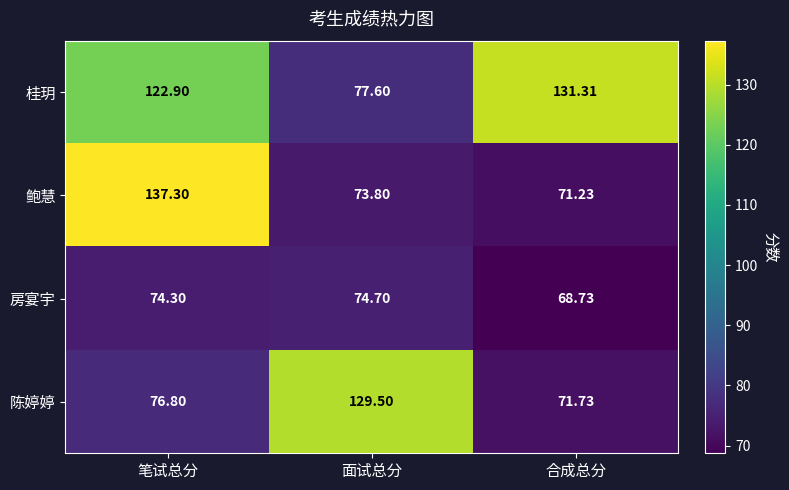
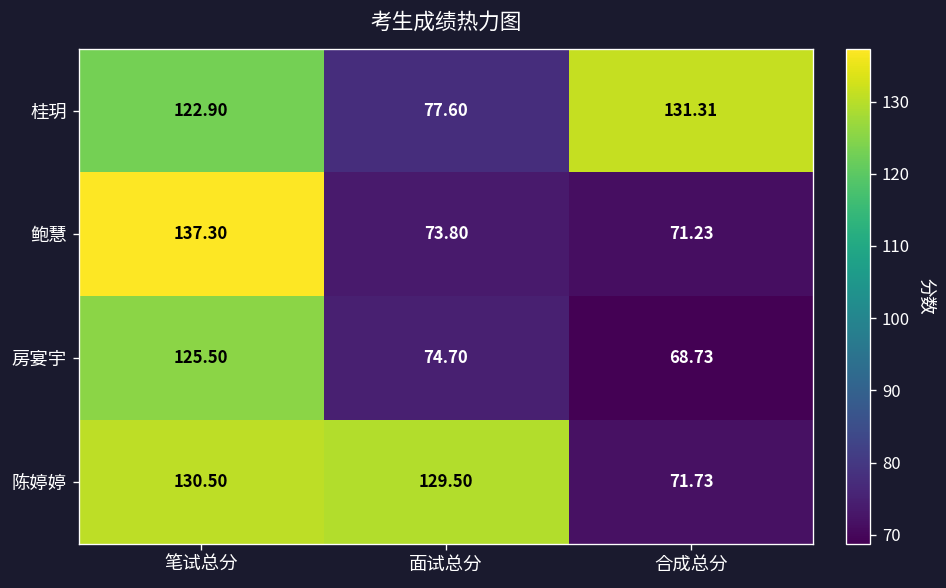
  {
    "桂玥": {
      "笔试总分": 122.90,
      "面试总分": 77.60,
      "合成总分": 131.31
    },
    "鲍慧": {
      "笔试总分": 137.30,
      "面试总分": 73.80,
      "合成总分": 71.23
    },
    "房宴宇": {
-     "笔试总分": 74.30,
+     "笔试总分": 125.50,
      "面试总分": 74.70,
      "合成总分": 68.73
    },
    "陈婷婷": {
-     "笔试总分": 76.80,
+     "笔试总分": 130.50,
      "面试总分": 129.50,
      "合成总分": 71.73
    }
  }
